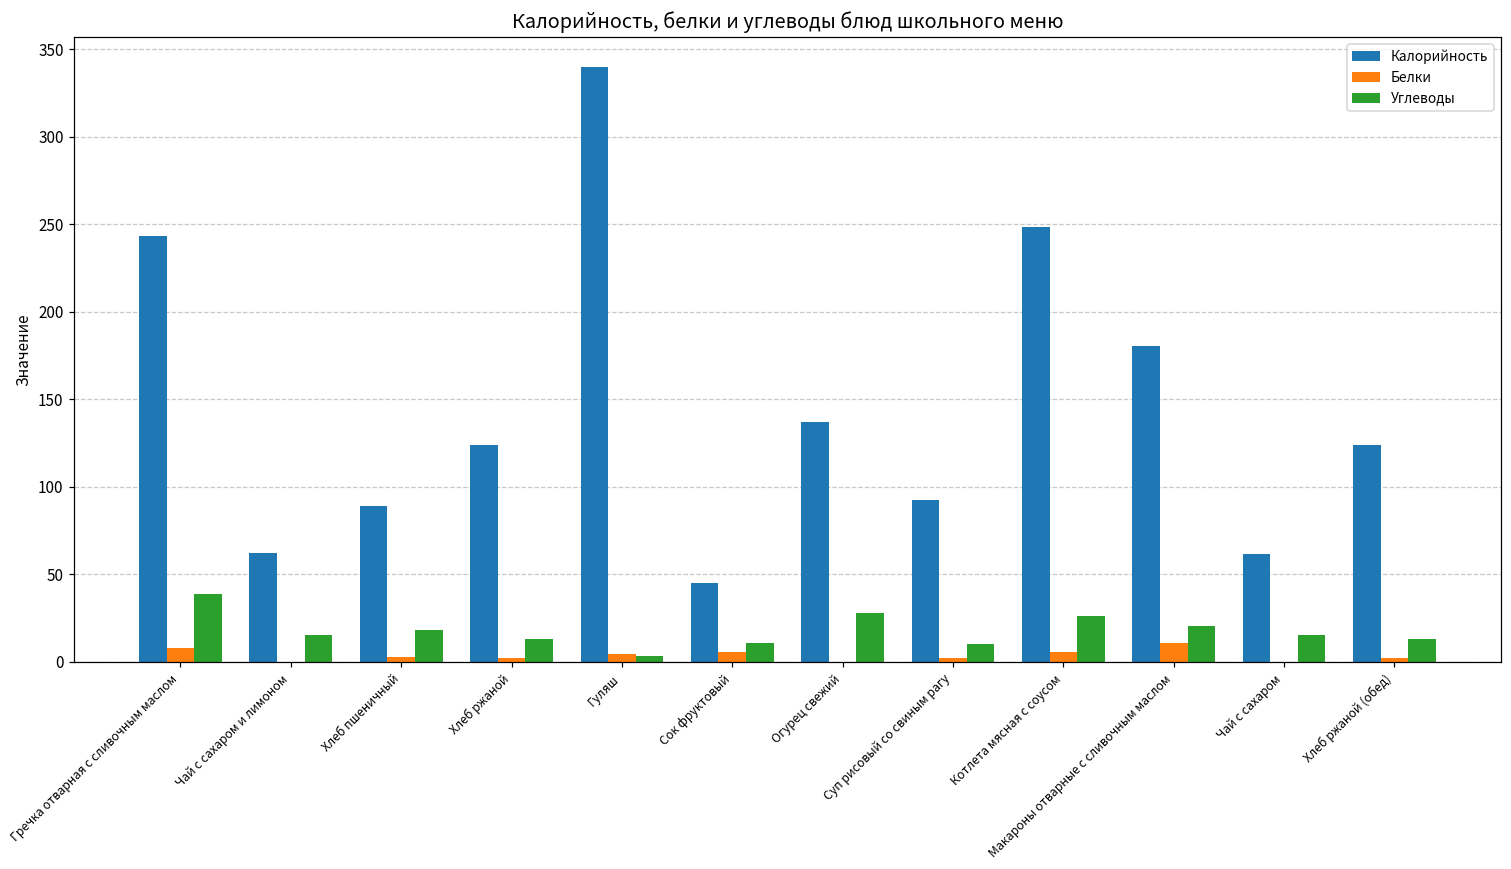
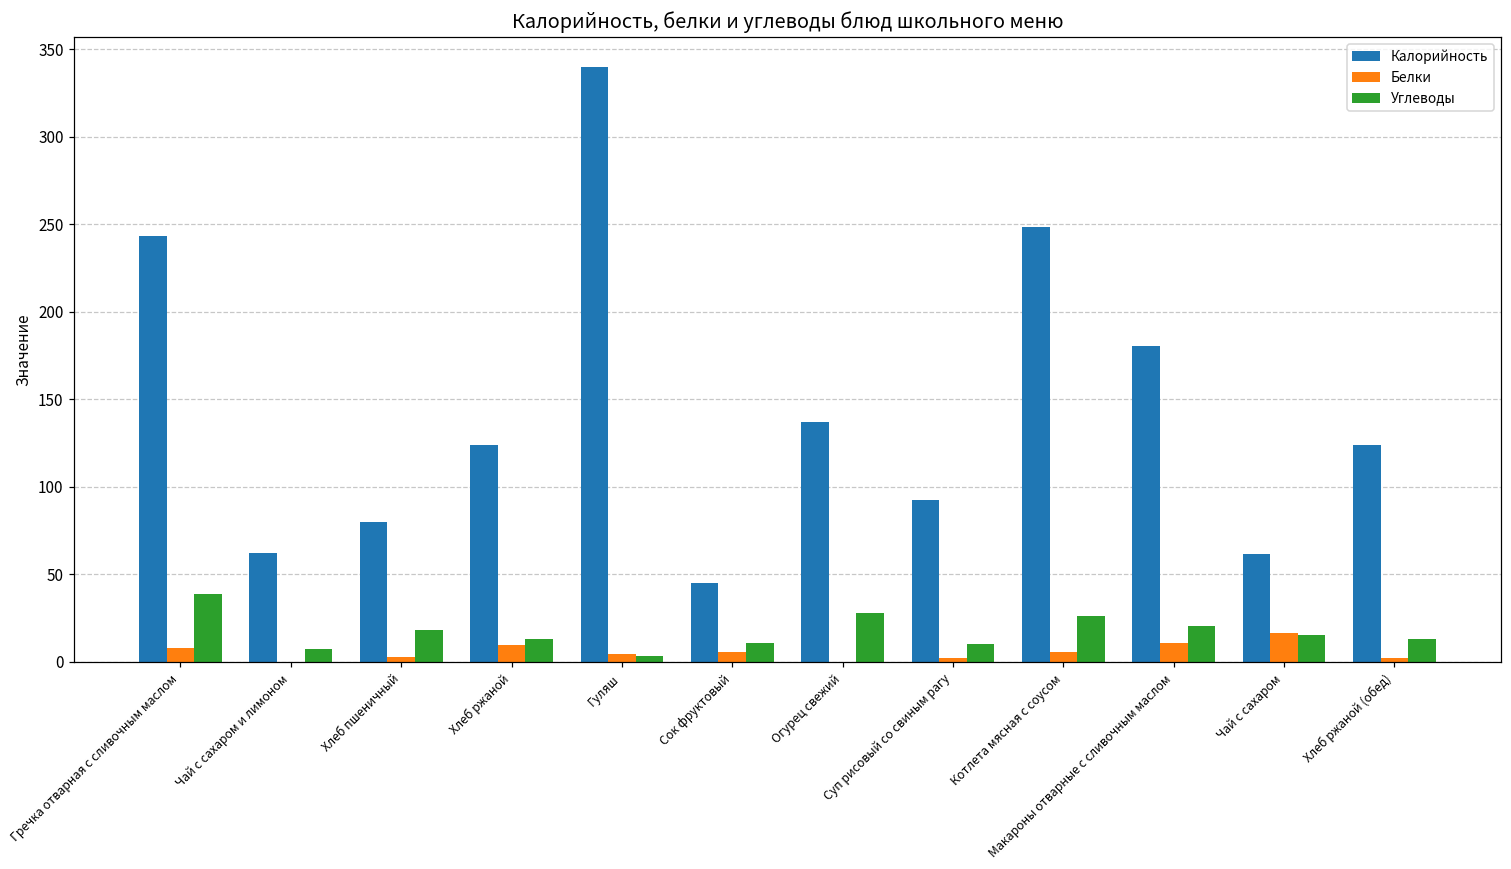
  {
    "Калорийность": {
      "Гречка отварная с сливочным маслом": 243,
      "Чай с сахаром и лимоном": 62,
-     "Хлеб пшеничный": 89,
+     "Хлеб пшеничный": 80,
      "Хлеб ржаной": 124,
      "Гуляш": 340,
      "Сок фруктовый": 45,
      "Огурец свежий": 137,
      "Суп рисовый со свиным рагу": 93,
      "Котлета мясная с соусом": 249,
      "Макароны отварные с сливочным маслом": 180,
      "Чай с сахаром": 62,
      "Хлеб ржаной (обед)": 124
    },
    "Белки": {
      "Гречка отварная с сливочным маслом": 8,
      "Хлеб пшеничный": 3,
-     "Хлеб ржаной": 2,
+     "Хлеб ржаной": 10,
      "Гуляш": 4,
      "Сок фруктовый": 6,
      "Суп рисовый со свиным рагу": 2,
      "Котлета мясная с соусом": 6,
      "Макароны отварные с сливочным маслом": 11,
-     "Чай с сахаром": 0,
+     "Чай с сахаром": 17,
      "Хлеб ржаной (обед)": 2
    },
    "Углеводы": {
      "Гречка отварная с сливочным маслом": 39,
-     "Чай с сахаром и лимоном": 15,
+     "Чай с сахаром и лимоном": 8,
      "Хлеб пшеничный": 18,
      "Хлеб ржаной": 13,
      "Гуляш": 3,
      "Сок фруктовый": 11,
      "Огурец свежий": 28,
      "Суп рисовый со свиным рагу": 10,
      "Котлета мясная с соусом": 26,
      "Макароны отварные с сливочным маслом": 20,
      "Чай с сахаром": 15,
      "Хлеб ржаной (обед)": 13
    }
  }
